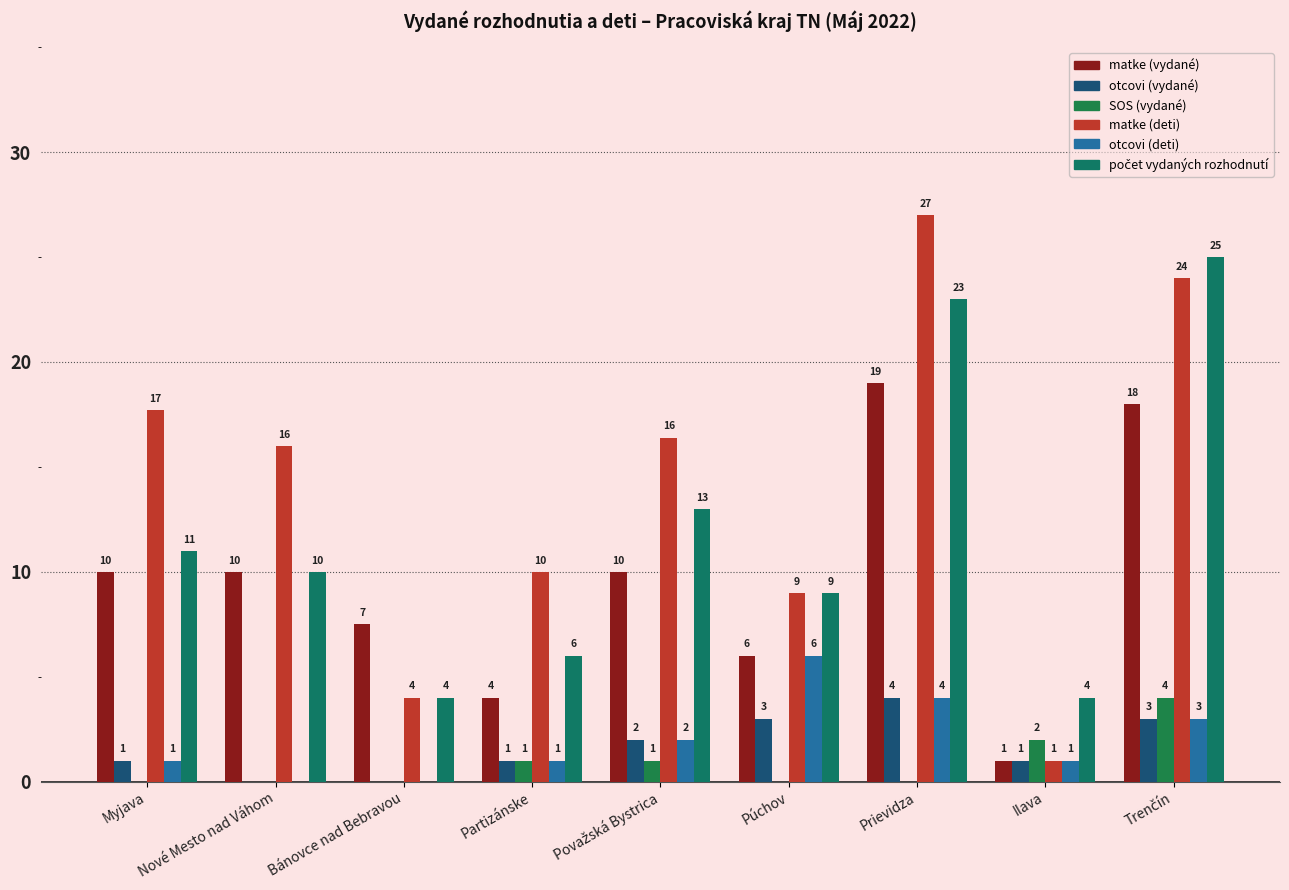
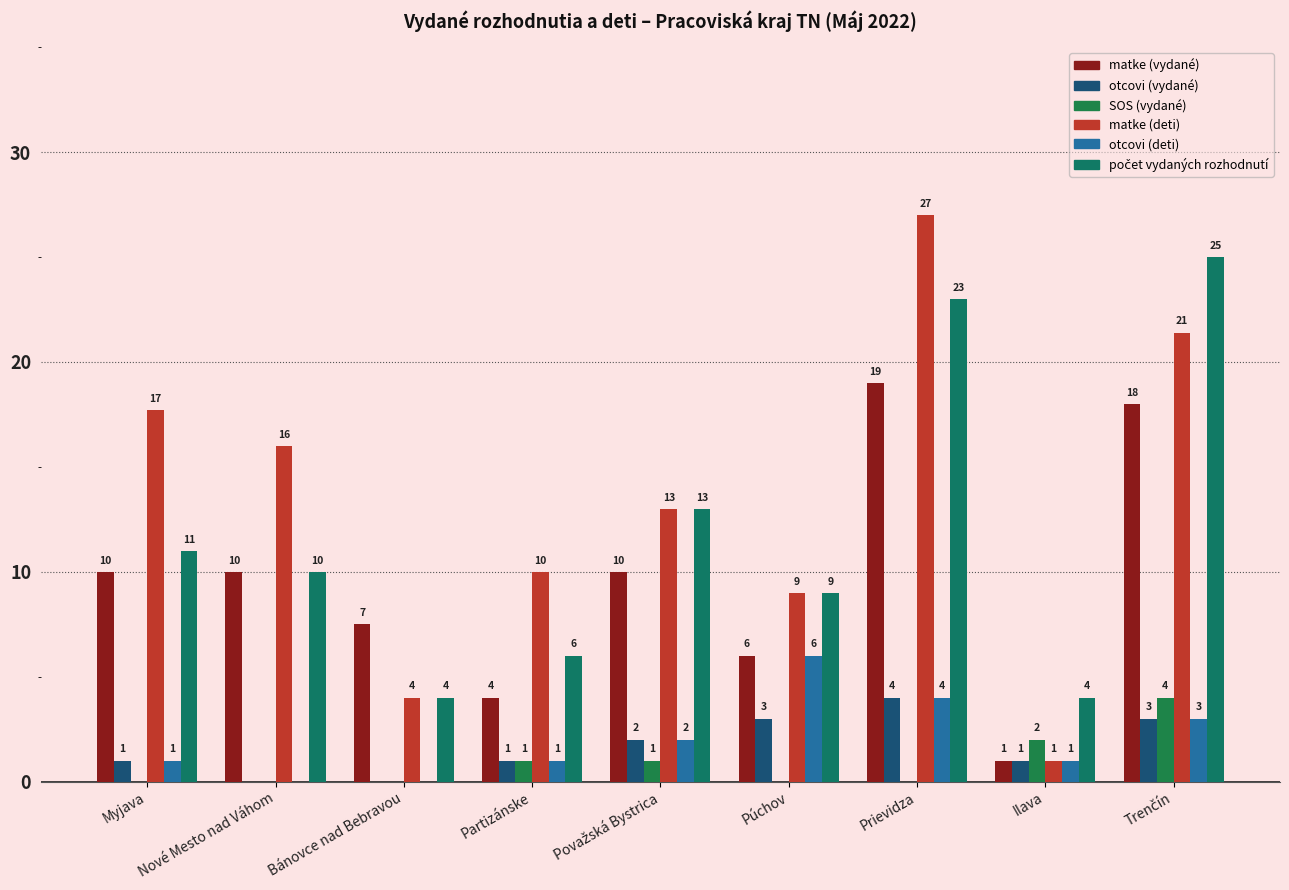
  {
    "matke (vydané)": {
      "Myjava": 10,
      "Nové Mesto nad Váhom": 10,
      "Bánovce nad Bebravou": 7,
      "Partizánske": 4,
      "Považská Bystrica": 10,
      "Púchov": 6,
      "Prievidza": 19,
      "Ilava": 1,
      "Trenčín": 18
    },
    "matke (deti)": {
      "Nové Mesto nad Váhom": 16,
      "Bánovce nad Bebravou": 4,
      "Partizánske": 10,
-     "Považská Bystrica": 16,
+     "Považská Bystrica": 13,
      "Púchov": 9,
      "Prievidza": 27,
      "Ilava": 1,
-     "Trenčín": 24
+     "Trenčín": 21
    }
  }
